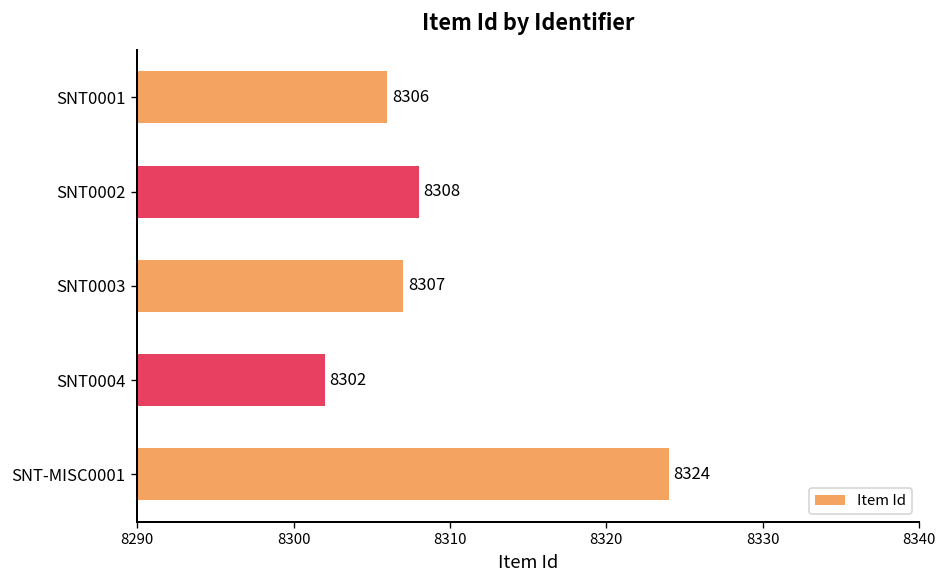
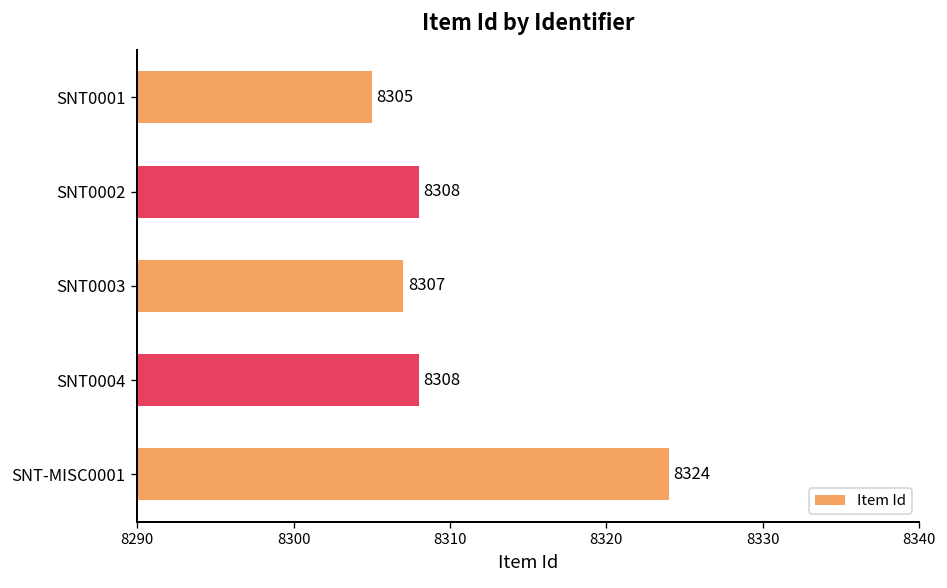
  {
-   "SNT0001": 8306,
+   "SNT0001": 8305,
    "SNT0002": 8308,
    "SNT0003": 8307,
-   "SNT0004": 8302,
+   "SNT0004": 8308,
    "SNT-MISC0001": 8324
  }
